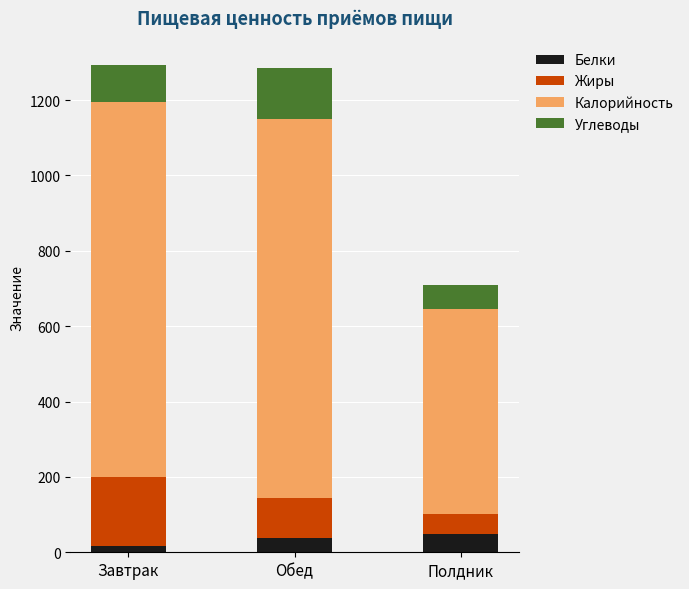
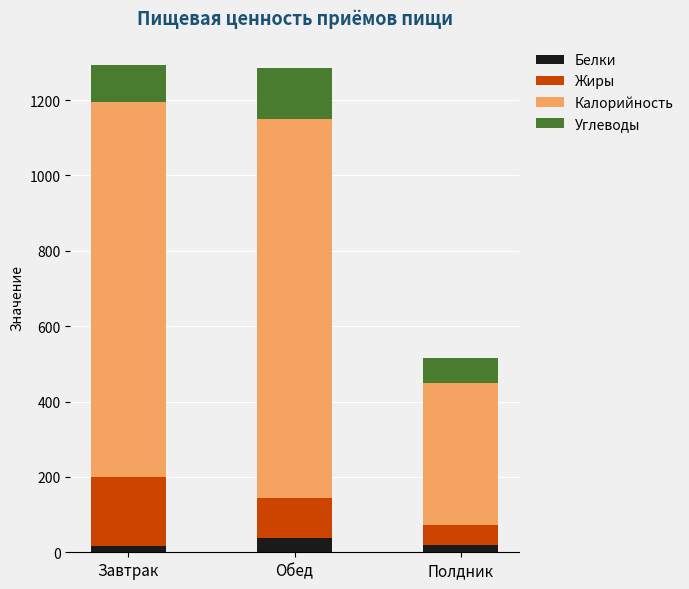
  {
    "Белки": {
      "Завтрак": 20,
      "Обед": 40,
-     "Полдник": 50
+     "Полдник": 20
    },
    "Жиры": {
      "Завтрак": 180,
      "Обед": 110,
      "Полдник": 50
    },
    "Калорийность": {
      "Завтрак": 990,
      "Обед": 1010,
-     "Полдник": 540
+     "Полдник": 380
    },
    "Углеводы": {
      "Завтрак": 100,
      "Обед": 130,
      "Полдник": 60
    }
  }
